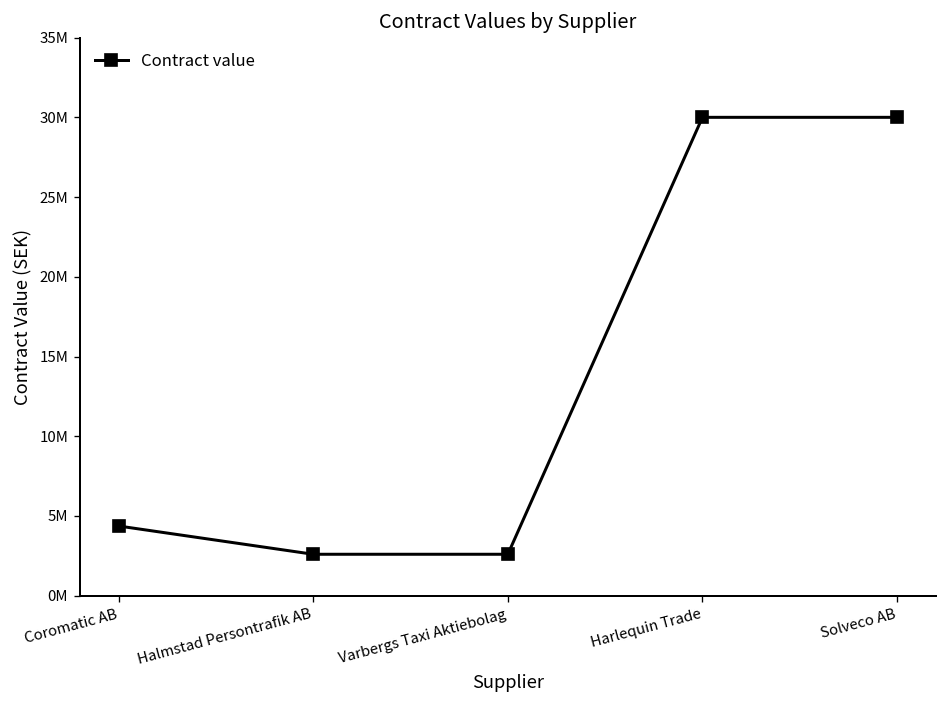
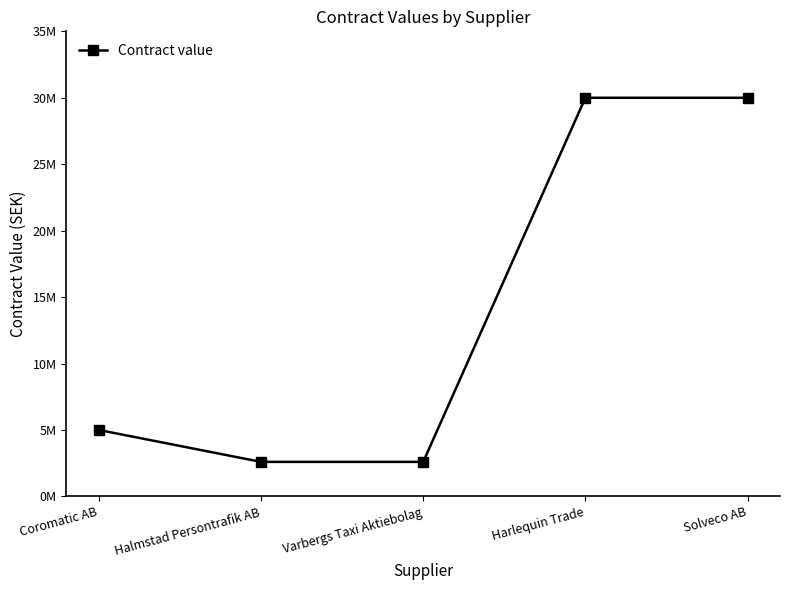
  {
-   "Coromatic AB": 4400000,
+   "Coromatic AB": 5000000,
    "Halmstad Persontrafik AB": 2600000,
    "Varbergs Taxi Aktiebolag": 2600000,
    "Harlequin Trade": 30000000,
    "Solveco AB": 30000000
  }
